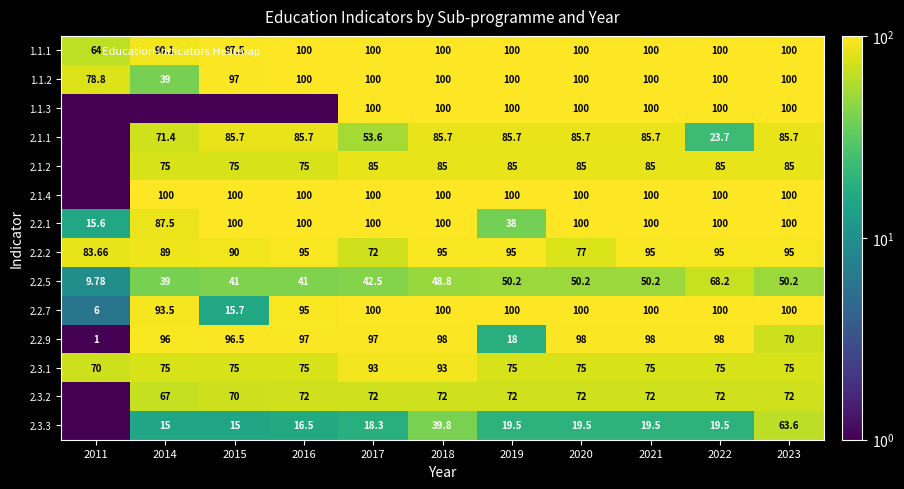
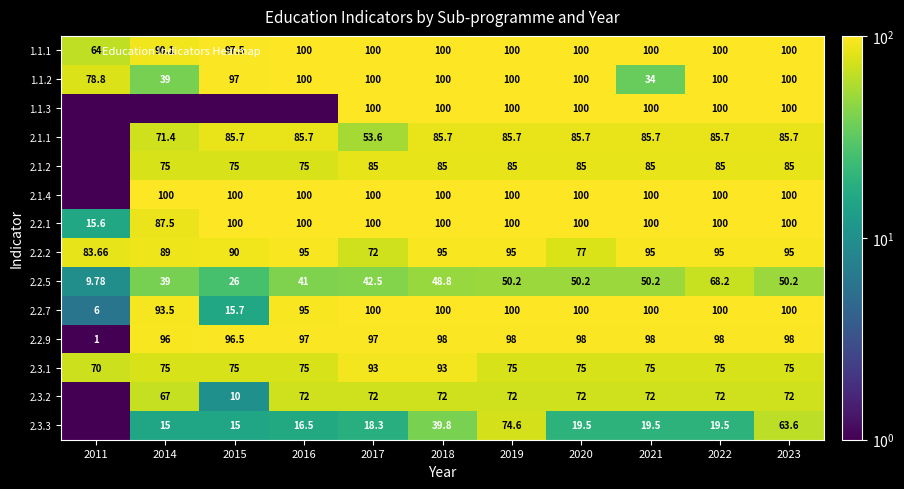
  {
    "1.1.1": {
      "2016": 100,
      "2017": 100,
      "2018": 100,
      "2019": 100,
      "2020": 100,
      "2021": 100,
      "2022": 100,
      "2023": 100
    },
    "1.1.2": {
      "2011": 78.8,
      "2014": 39,
      "2015": 97,
      "2016": 100,
      "2017": 100,
      "2018": 100,
      "2019": 100,
      "2020": 100,
-     "2021": 100,
+     "2021": 34,
      "2022": 100,
      "2023": 100
    },
    "1.1.3": {
      "2017": 100,
      "2018": 100,
      "2019": 100,
      "2020": 100,
      "2021": 100,
      "2022": 100,
      "2023": 100
    },
    "2.1.1": {
      "2014": 71.4,
      "2015": 85.7,
      "2016": 85.7,
      "2017": 53.6,
      "2018": 85.7,
      "2019": 85.7,
      "2020": 85.7,
      "2021": 85.7,
-     "2022": 23.7,
+     "2022": 85.7,
      "2023": 85.7
    },
    "2.1.2": {
      "2014": 75,
      "2015": 75,
      "2016": 75,
      "2017": 85,
      "2018": 85,
      "2019": 85,
      "2020": 85,
      "2021": 85,
      "2022": 85,
      "2023": 85
    },
    "2.1.4": {
      "2014": 100,
      "2015": 100,
      "2016": 100,
      "2017": 100,
      "2018": 100,
      "2019": 100,
      "2020": 100,
      "2021": 100,
      "2022": 100,
      "2023": 100
    },
    "2.2.1": {
      "2011": 15.6,
      "2014": 87.5,
      "2015": 100,
      "2016": 100,
      "2017": 100,
      "2018": 100,
-     "2019": 38,
+     "2019": 100,
      "2020": 100,
      "2021": 100,
      "2022": 100,
      "2023": 100
    },
    "2.2.2": {
      "2011": 83.66,
      "2014": 89,
      "2015": 90,
      "2016": 95,
      "2017": 72,
      "2018": 95,
      "2019": 95,
      "2020": 77,
      "2021": 95,
      "2022": 95,
      "2023": 95
    },
    "2.2.5": {
      "2011": 9.78,
      "2014": 39,
-     "2015": 41,
+     "2015": 26,
      "2016": 41,
      "2017": 42.5,
      "2018": 48.8,
      "2019": 50.2,
      "2020": 50.2,
      "2021": 50.2,
      "2022": 68.2,
      "2023": 50.2
    },
    "2.2.7": {
      "2011": 6,
      "2014": 93.5,
      "2015": 15.7,
      "2016": 95,
      "2017": 100,
      "2018": 100,
      "2019": 100,
      "2020": 100,
      "2021": 100,
      "2022": 100,
      "2023": 100
    },
    "2.2.9": {
      "2011": 1,
      "2014": 96,
      "2015": 96.5,
      "2016": 97,
      "2017": 97,
      "2018": 98,
-     "2019": 18,
+     "2019": 98,
      "2020": 98,
      "2021": 98,
      "2022": 98,
-     "2023": 70
+     "2023": 98
    },
    "2.3.1": {
      "2011": 70,
      "2014": 75,
      "2015": 75,
      "2016": 75,
      "2017": 93,
      "2018": 93,
      "2019": 75,
      "2020": 75,
      "2021": 75,
      "2022": 75,
      "2023": 75
    },
    "2.3.2": {
      "2014": 67,
-     "2015": 70,
+     "2015": 10,
      "2016": 72,
      "2017": 72,
      "2018": 72,
      "2019": 72,
      "2020": 72,
      "2021": 72,
      "2022": 72,
      "2023": 72
    },
    "2.3.3": {
      "2014": 15,
      "2015": 15,
      "2016": 16.5,
      "2017": 18.3,
      "2018": 39.8,
-     "2019": 19.5,
+     "2019": 74.6,
      "2020": 19.5,
      "2021": 19.5,
      "2022": 19.5,
      "2023": 63.6
    }
  }
